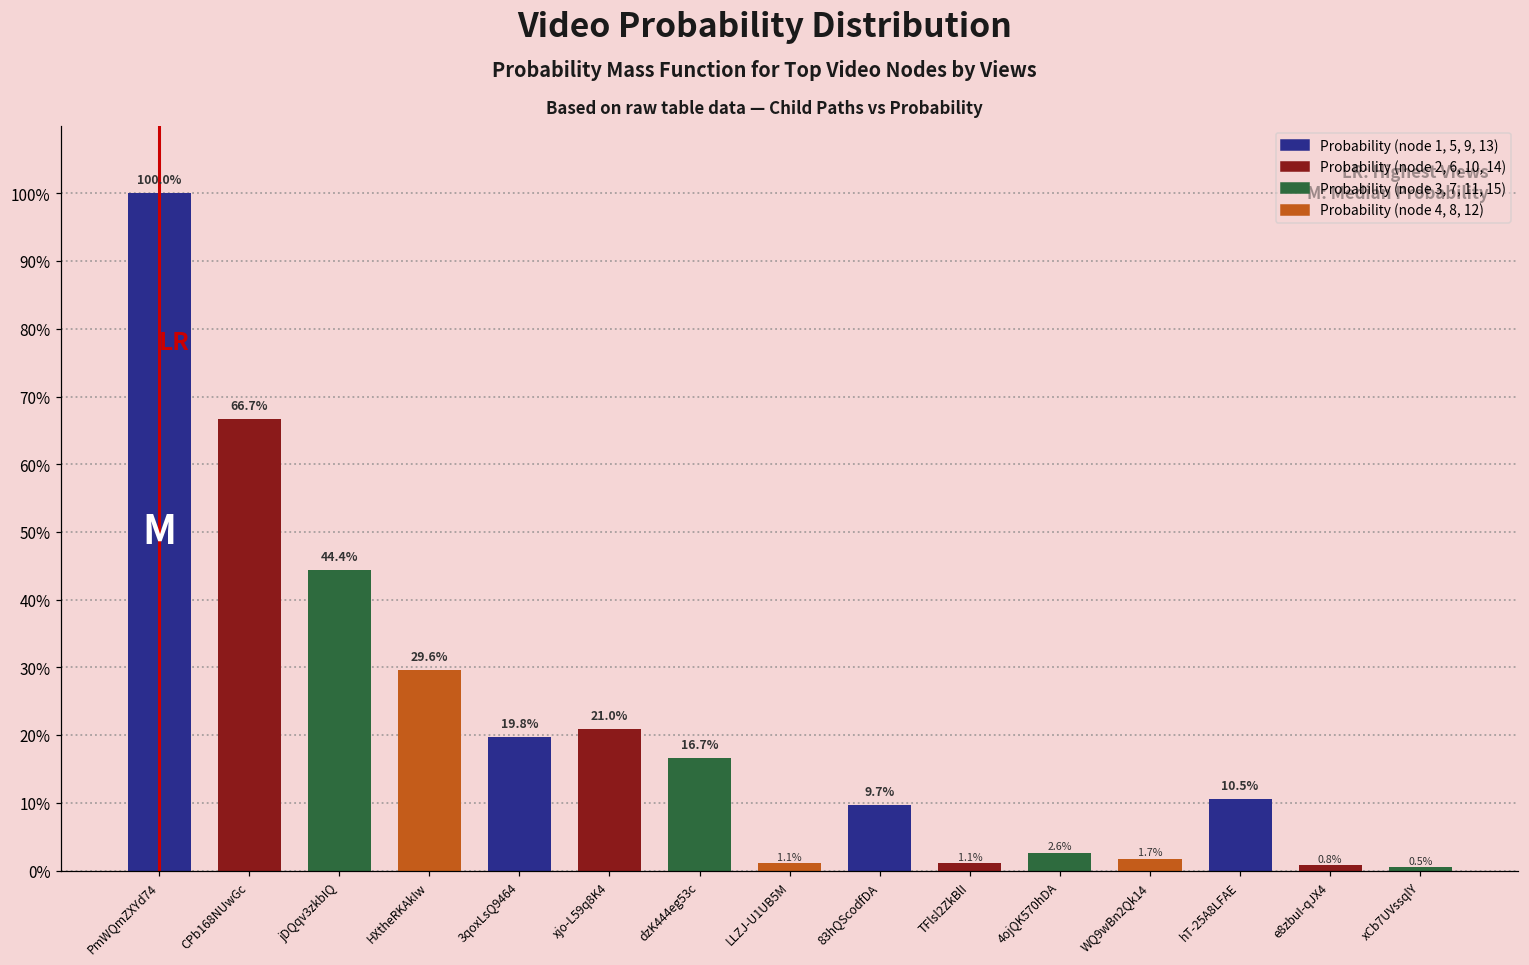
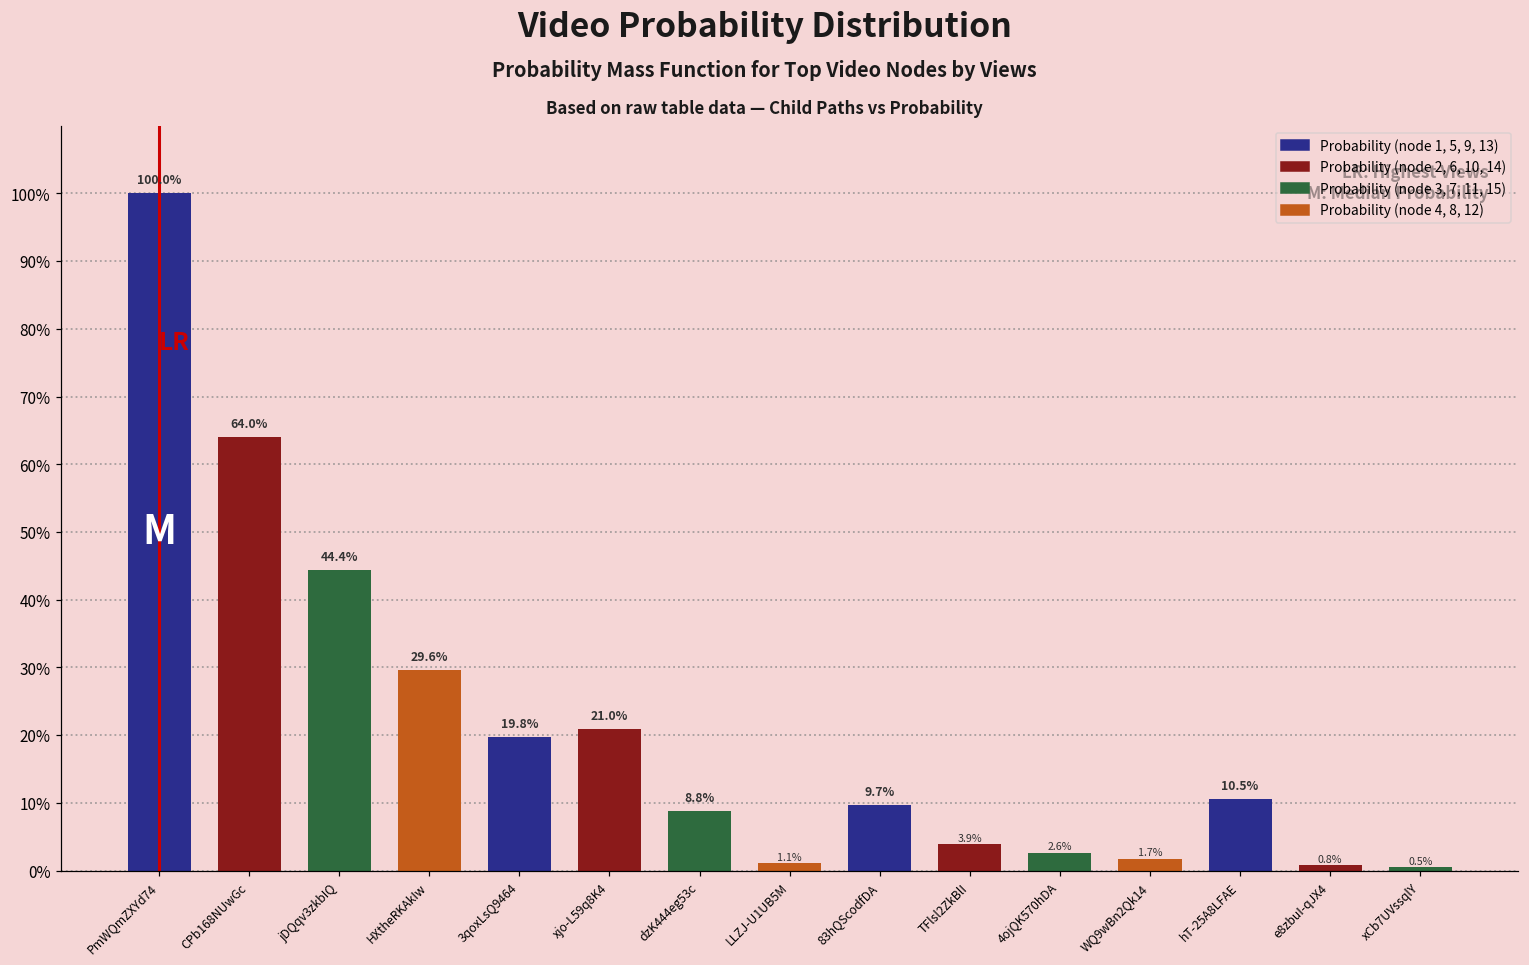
  {
    "PmWQmZXYd74": "100.0%",
-   "CPb168NUwGc": "66.7%",
+   "CPb168NUwGc": "64.0%",
    "jDQqv3zkbIQ": "44.4%",
    "HXtheRKAkIw": "29.6%",
    "3qoxLsQ9464": "19.8%",
    "xjo-L59q8K4": "21.0%",
-   "dzK444eg53c": "16.7%",
+   "dzK444eg53c": "8.8%",
    "LLZJ-U1UB5M": "1.1%",
    "83hQScodfDA": "9.7%",
-   "TFlsl2ZkBlI": "1.1%",
+   "TFlsl2ZkBlI": "3.9%",
    "4ojQK570hDA": "2.6%",
    "WQ9wBn2Qk14": "1.7%",
    "hT-25A8LFAE": "10.5%",
    "e8zbuI-qJX4": "0.8%",
    "xCb7UVssqlY": "0.5%"
  }
